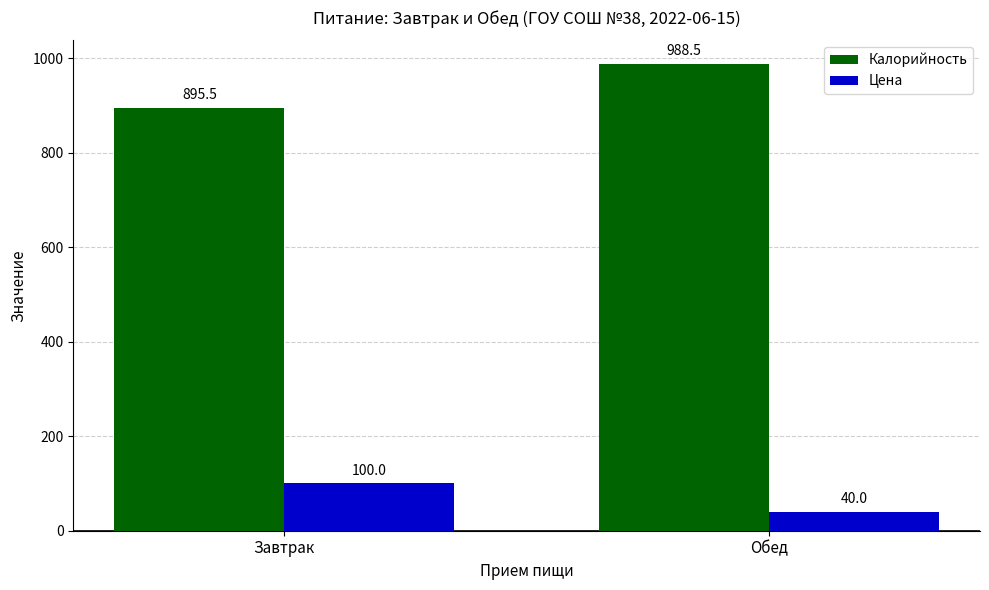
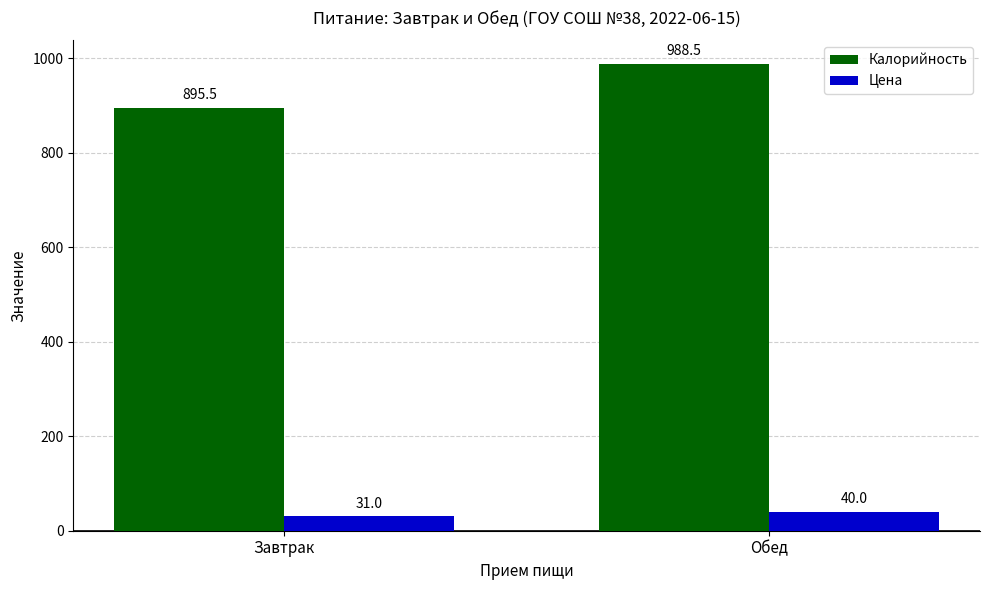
  {
    "Калорийность": {
      "Завтрак": 895.5,
      "Обед": 988.5
    },
    "Цена": {
-     "Завтрак": 100.0,
+     "Завтрак": 31.0,
      "Обед": 40.0
    }
  }
